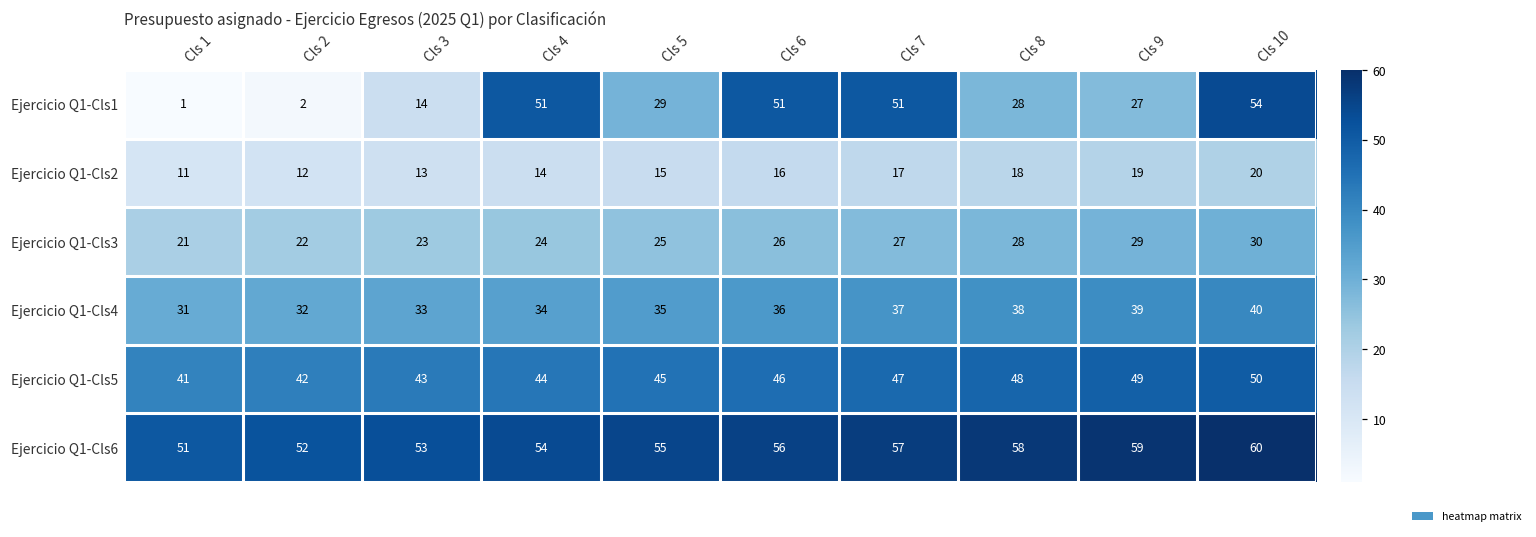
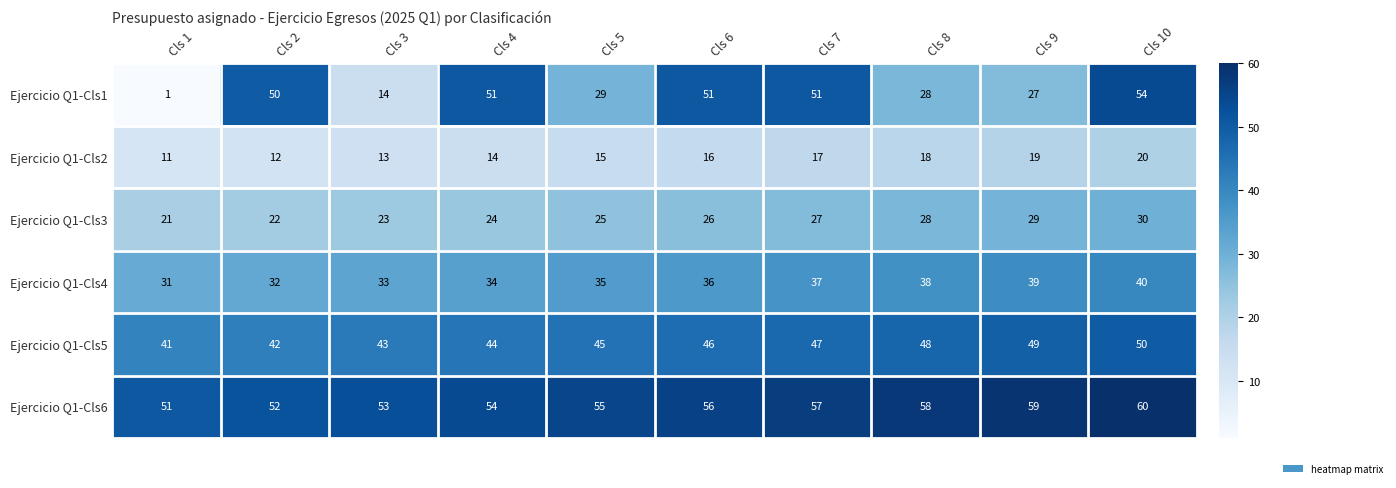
  {
    "Ejercicio Q1-Cls1": {
      "Cls 1": 1,
-     "Cls 2": 2,
+     "Cls 2": 50,
      "Cls 3": 14,
      "Cls 4": 51,
      "Cls 5": 29,
      "Cls 6": 51,
      "Cls 7": 51,
      "Cls 8": 28,
      "Cls 9": 27,
      "Cls 10": 54
    },
    "Ejercicio Q1-Cls2": {
      "Cls 1": 11,
      "Cls 2": 12,
      "Cls 3": 13,
      "Cls 4": 14,
      "Cls 5": 15,
      "Cls 6": 16,
      "Cls 7": 17,
      "Cls 8": 18,
      "Cls 9": 19,
      "Cls 10": 20
    },
    "Ejercicio Q1-Cls3": {
      "Cls 1": 21,
      "Cls 2": 22,
      "Cls 3": 23,
      "Cls 4": 24,
      "Cls 5": 25,
      "Cls 6": 26,
      "Cls 7": 27,
      "Cls 8": 28,
      "Cls 9": 29,
      "Cls 10": 30
    },
    "Ejercicio Q1-Cls4": {
      "Cls 1": 31,
      "Cls 2": 32,
      "Cls 3": 33,
      "Cls 4": 34,
      "Cls 5": 35,
      "Cls 6": 36,
      "Cls 7": 37,
      "Cls 8": 38,
      "Cls 9": 39,
      "Cls 10": 40
    },
    "Ejercicio Q1-Cls5": {
      "Cls 1": 41,
      "Cls 2": 42,
      "Cls 3": 43,
      "Cls 4": 44,
      "Cls 5": 45,
      "Cls 6": 46,
      "Cls 7": 47,
      "Cls 8": 48,
      "Cls 9": 49,
      "Cls 10": 50
    },
    "Ejercicio Q1-Cls6": {
      "Cls 1": 51,
      "Cls 2": 52,
      "Cls 3": 53,
      "Cls 4": 54,
      "Cls 5": 55,
      "Cls 6": 56,
      "Cls 7": 57,
      "Cls 8": 58,
      "Cls 9": 59,
      "Cls 10": 60
    }
  }
